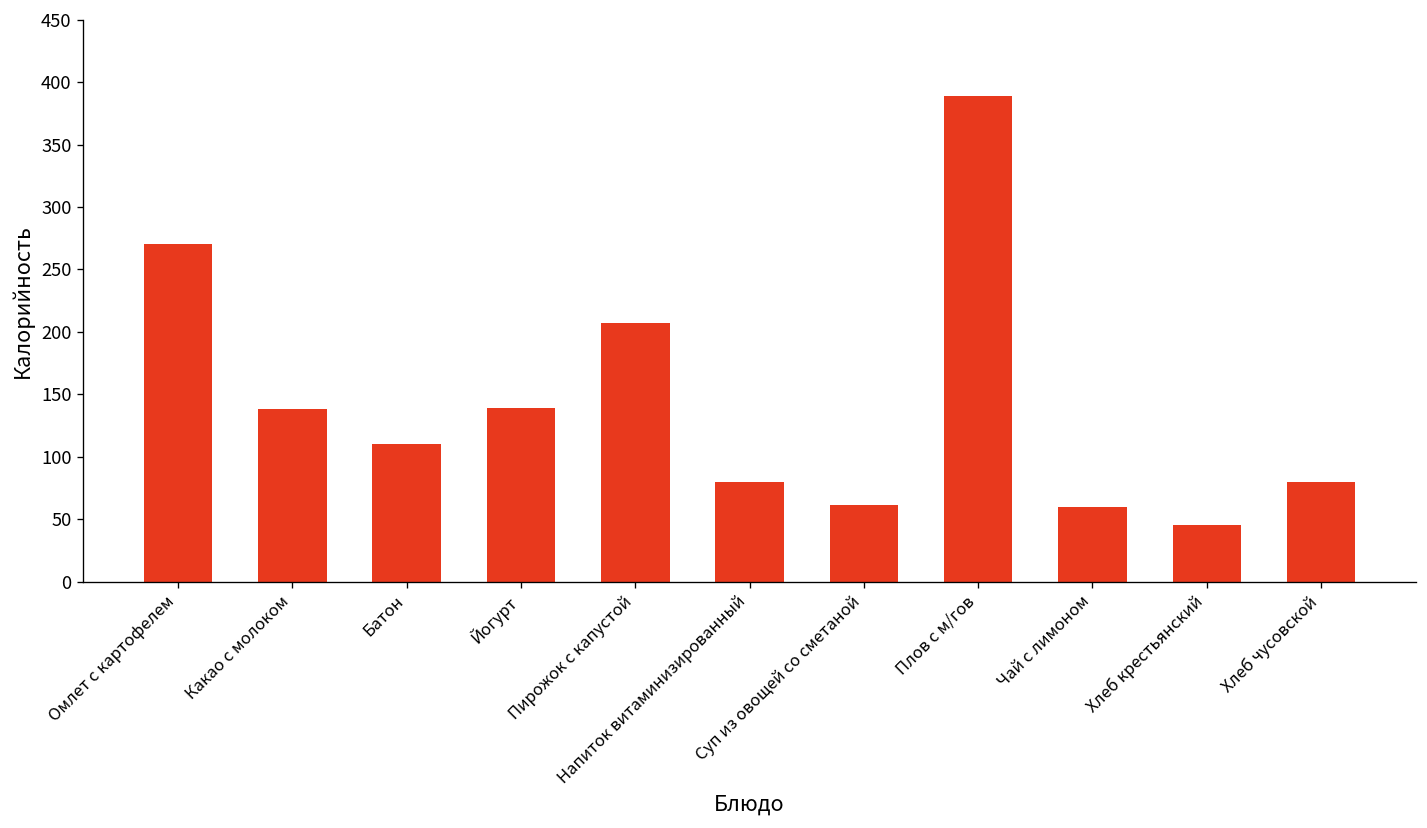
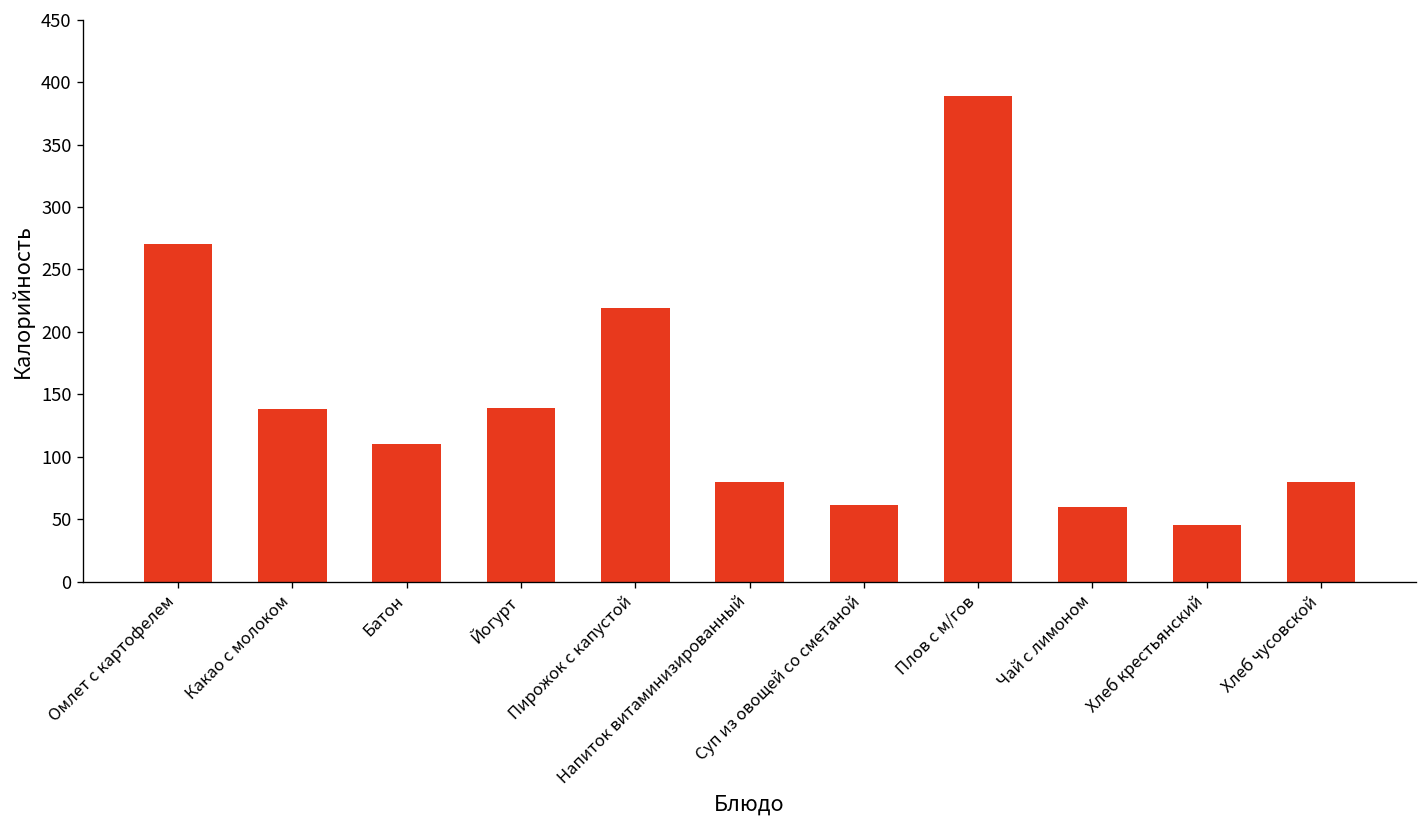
  {
    "Омлет с картофелем": 270,
    "Какао с молоком": 138,
    "Батон": 110,
    "Йогурт": 139,
-   "Пирожок с капустой": 207,
+   "Пирожок с капустой": 219,
    "Напиток витаминизированный": 80,
    "Суп из овощей со сметаной": 61,
    "Плов с м/гов": 389,
    "Чай с лимоном": 60,
    "Хлеб крестьянский": 45,
    "Хлеб чусовской": 80
  }
